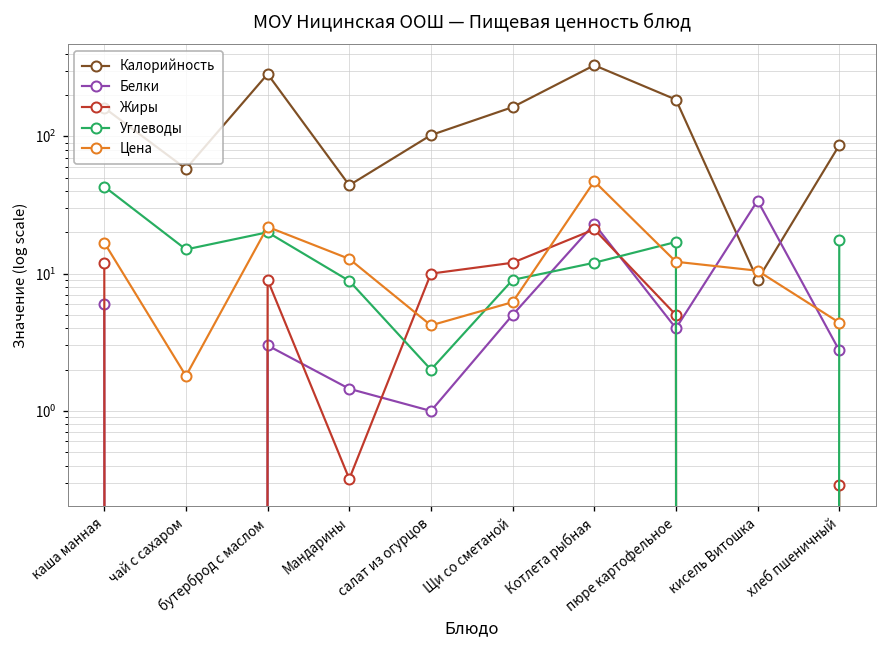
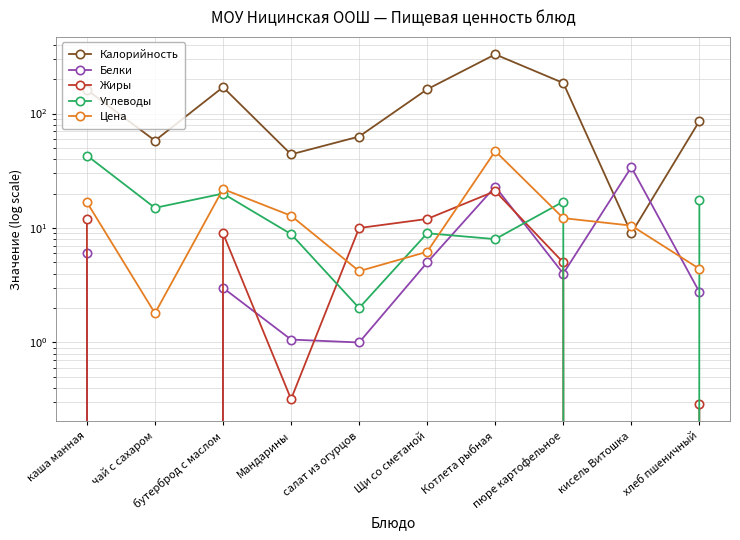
  {
    "Калорийность": {
      "чай с сахаром": 60,
-     "бутерброд с маслом": 280,
+     "бутерброд с маслом": 170,
      "Мандарины": 44,
-     "салат из огурцов": 100,
+     "салат из огурцов": 60,
      "Щи со сметаной": 160,
      "Котлета рыбная": 330,
      "пюре картофельное": 190,
      "кисель Витошка": 9,
      "хлеб пшеничный": 90
    },
    "Белки": {
      "каша манная": 6,
      "бутерброд с маслом": 3.0,
-     "Мандарины": 1.5,
+     "Мандарины": 1.1,
      "салат из огурцов": 1.0,
      "Щи со сметаной": 5,
      "Котлета рыбная": 23,
      "пюре картофельное": 4.0,
      "кисель Витошка": 34,
      "хлеб пшеничный": 2.8
    },
    "Жиры": {
      "каша манная": 12,
      "бутерброд с маслом": 9,
      "Мандарины": 0.32,
      "салат из огурцов": 10,
      "Щи со сметаной": 12,
      "Котлета рыбная": 21,
      "пюре картофельное": 5,
      "хлеб пшеничный": 0.3
    },
    "Углеводы": {
      "каша манная": 43,
      "чай с сахаром": 15,
      "бутерброд с маслом": 20,
      "Мандарины": 9,
      "салат из огурцов": 2,
      "Щи со сметаной": 9,
-     "Котлета рыбная": 12,
+     "Котлета рыбная": 8,
      "пюре картофельное": 17,
      "хлеб пшеничный": 18
    },
    "Цена": {
      "каша манная": 17,
      "чай с сахаром": 1.8,
      "бутерброд с маслом": 22,
      "Мандарины": 13,
      "салат из огурцов": 4.2,
      "Щи со сметаной": 6,
      "Котлета рыбная": 47,
      "пюре картофельное": 12,
      "кисель Витошка": 11,
      "хлеб пшеничный": 4.4
    }
  }
